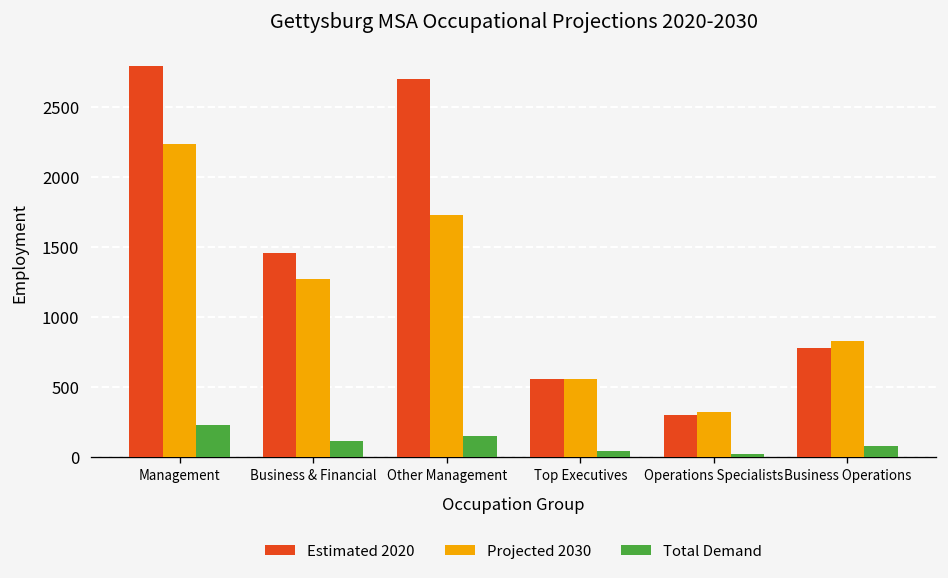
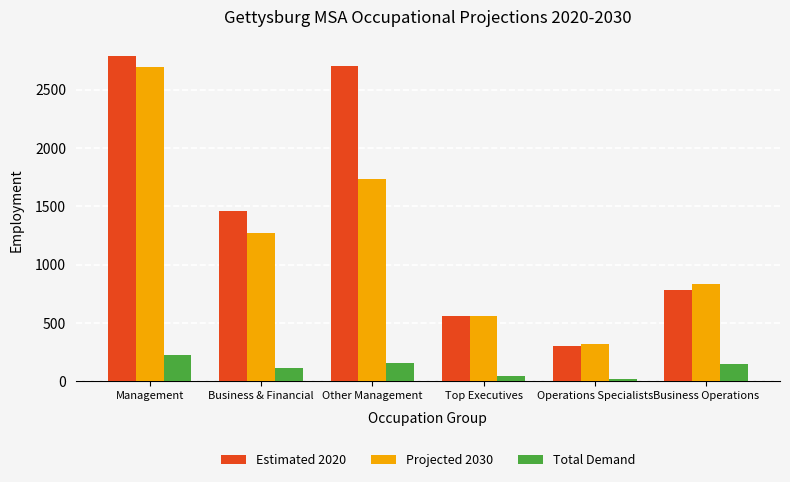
  {
    "Estimated 2020": {
      "Management": 2790,
      "Business & Financial": 1460,
      "Other Management": 2700,
      "Top Executives": 560,
      "Operations Specialists": 300,
      "Business Operations": 780
    },
    "Projected 2030": {
-     "Management": 2230,
+     "Management": 2690,
      "Business & Financial": 1270,
      "Other Management": 1730,
      "Top Executives": 560,
      "Operations Specialists": 320,
      "Business Operations": 830
    },
    "Total Demand": {
      "Management": 230,
      "Business & Financial": 120,
      "Other Management": 150,
      "Top Executives": 50,
      "Operations Specialists": 20,
-     "Business Operations": 80
+     "Business Operations": 150
    }
  }
